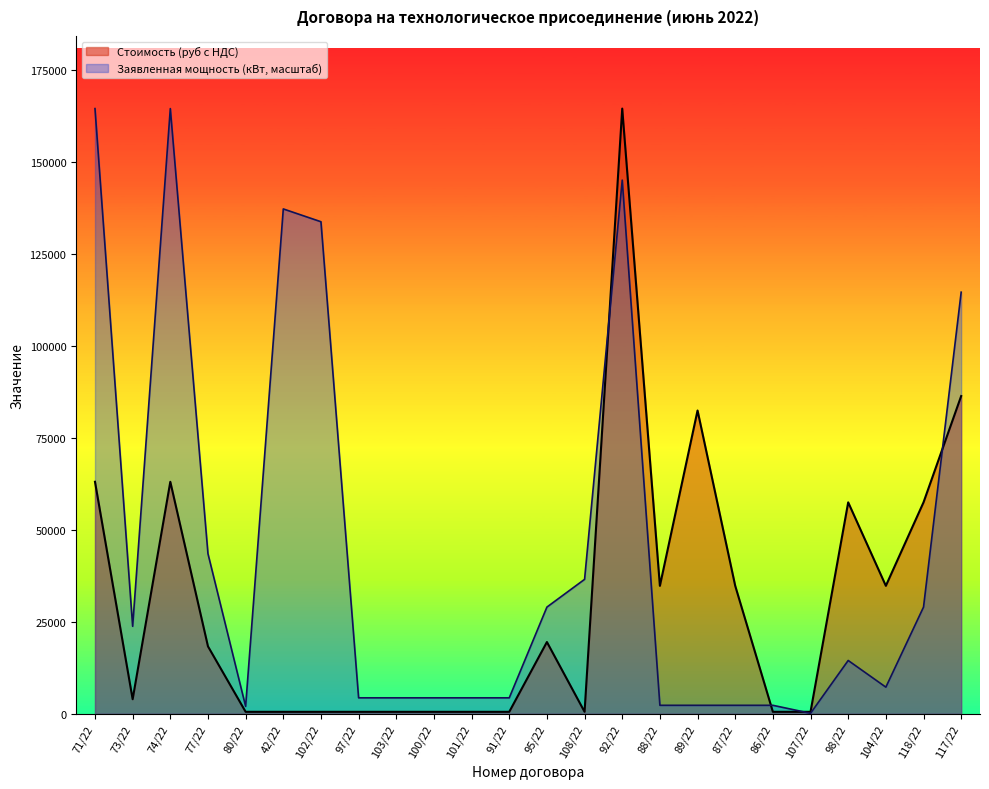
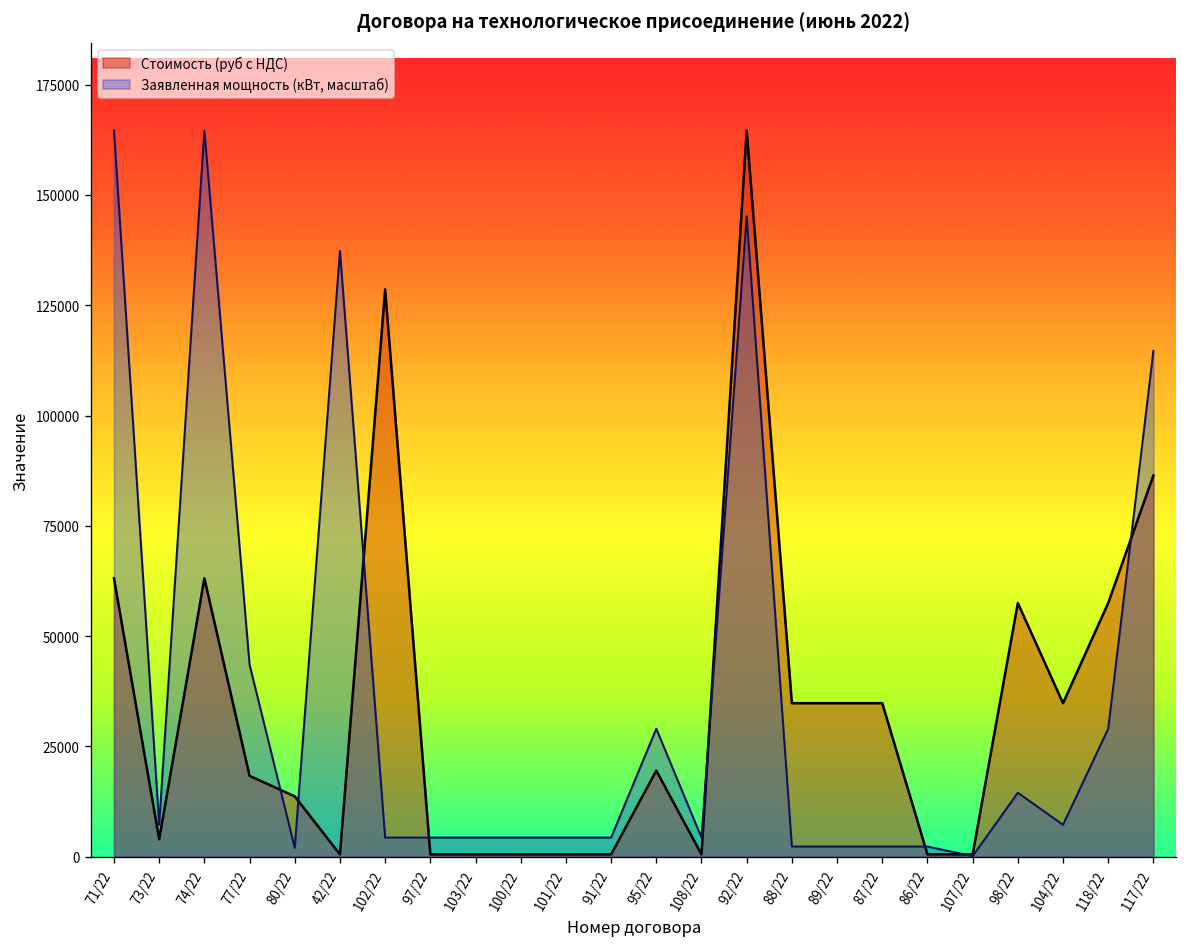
  {
    "Стоимость (руб с НДС)": {
      "71/22": 63000,
      "73/22": 4000,
      "74/22": 63000,
      "77/22": 18000,
-     "80/22": 1000,
+     "80/22": 14000,
      "42/22": 1000,
-     "102/22": 1000,
+     "102/22": 129000,
      "97/22": 1000,
      "103/22": 1000,
      "100/22": 1000,
      "101/22": 1000,
      "91/22": 1000,
      "95/22": 20000,
      "108/22": 1000,
      "92/22": 165000,
      "88/22": 35000,
-     "89/22": 82000,
+     "89/22": 35000,
      "87/22": 35000,
      "86/22": 1000,
      "98/22": 58000,
      "104/22": 35000,
      "118/22": 58000,
      "117/22": 86000
    },
    "Заявленная мощность (кВт, масштаб)": {
      "71/22": 165000,
-     "73/22": 24000,
+     "73/22": 7000,
      "74/22": 165000,
      "77/22": 44000,
      "80/22": 2000,
      "42/22": 137000,
-     "102/22": 134000,
+     "102/22": 4000,
      "97/22": 4000,
      "103/22": 4000,
      "100/22": 4000,
      "101/22": 4000,
      "91/22": 4000,
      "95/22": 29000,
-     "108/22": 37000,
+     "108/22": 4000,
      "92/22": 145000,
      "88/22": 2000,
      "89/22": 2000,
      "87/22": 2000,
      "86/22": 2000,
      "98/22": 15000,
      "104/22": 7000,
      "118/22": 29000,
      "117/22": 115000
    }
  }
